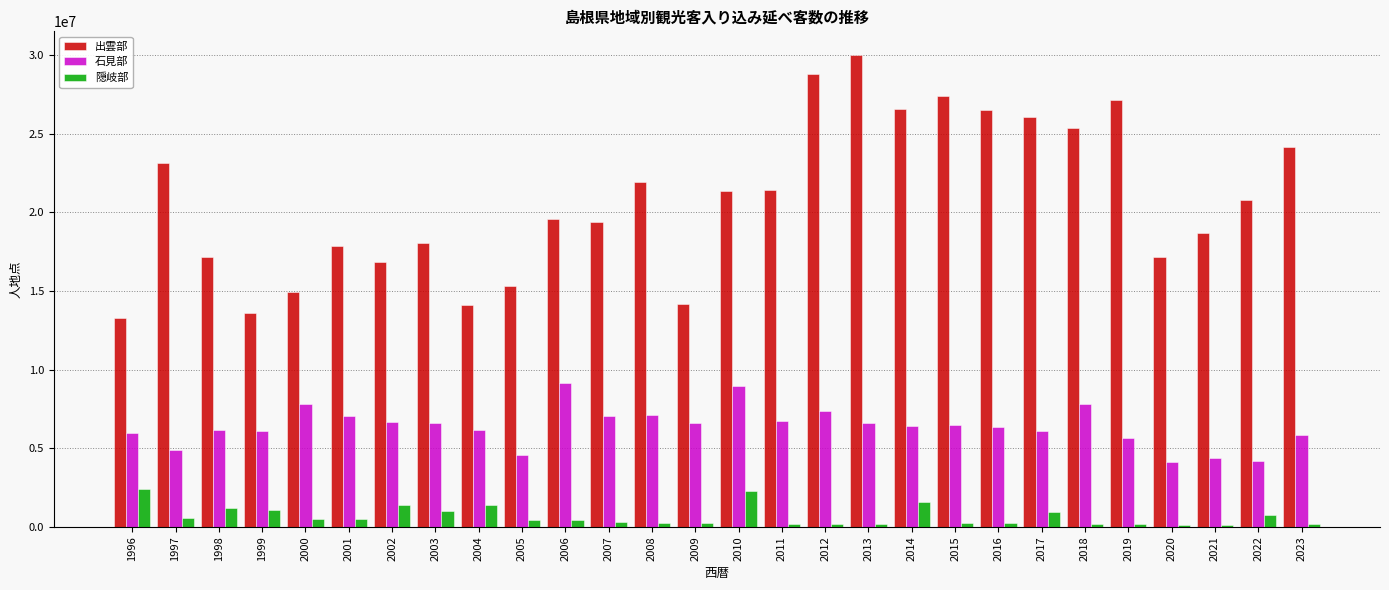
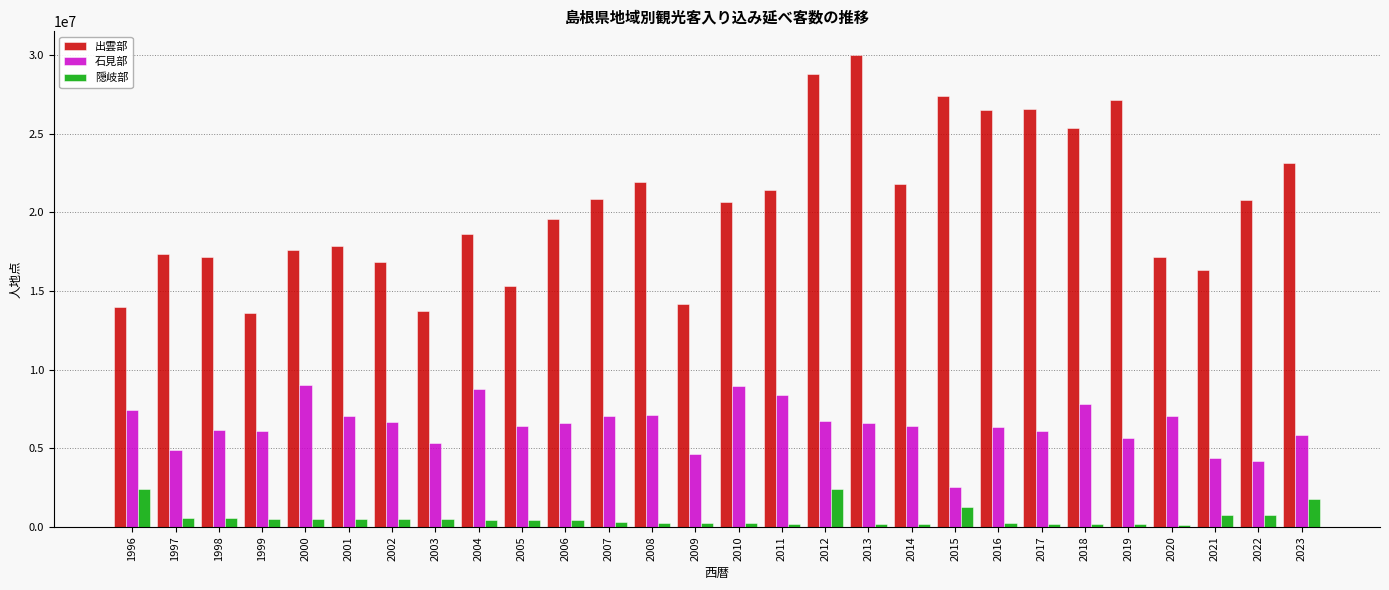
  {
    "出雲部": {
-     "1996": 13300000,
-     "1997": 23100000,
+     "1996": 14000000,
+     "1997": 17400000,
      "1998": 17200000,
      "1999": 13600000,
-     "2000": 14900000,
+     "2000": 17600000,
      "2001": 17900000,
      "2002": 16900000,
-     "2003": 18100000,
-     "2004": 14100000,
+     "2003": 13700000,
+     "2004": 18600000,
      "2005": 15300000,
      "2006": 19600000,
-     "2007": 19400000,
+     "2007": 20800000,
      "2008": 21900000,
      "2009": 14200000,
-     "2010": 21300000,
+     "2010": 20600000,
      "2011": 21400000,
      "2012": 28800000,
      "2013": 30000000,
-     "2014": 26600000,
+     "2014": 21800000,
      "2015": 27400000,
      "2016": 26500000,
-     "2017": 26100000,
+     "2017": 26600000,
      "2018": 25400000,
      "2019": 27200000,
      "2020": 17100000,
-     "2021": 18700000,
+     "2021": 16300000,
      "2022": 20800000,
-     "2023": 24200000
+     "2023": 23100000
    },
    "石見部": {
-     "1996": 6000000,
+     "1996": 7500000,
      "1997": 4900000,
      "1998": 6200000,
      "1999": 6100000,
-     "2000": 7800000,
+     "2000": 9000000,
      "2001": 7100000,
      "2002": 6700000,
-     "2003": 6600000,
-     "2004": 6100000,
-     "2005": 4600000,
-     "2006": 9200000,
+     "2003": 5300000,
+     "2004": 8800000,
+     "2005": 6400000,
+     "2006": 6600000,
      "2007": 7000000,
      "2008": 7100000,
-     "2009": 6600000,
+     "2009": 4600000,
      "2010": 8900000,
-     "2011": 6700000,
-     "2012": 7400000,
+     "2011": 8400000,
+     "2012": 6700000,
      "2013": 6600000,
      "2014": 6400000,
-     "2015": 6500000,
+     "2015": 2500000,
      "2016": 6400000,
      "2017": 6100000,
      "2018": 7800000,
      "2019": 5700000,
-     "2020": 4100000,
+     "2020": 7000000,
      "2021": 4400000,
      "2022": 4200000,
      "2023": 5800000
    },
    "隠岐部": {
      "1996": 2400000,
      "1997": 600000,
-     "1998": 1200000,
-     "1999": 1100000,
+     "1998": 600000,
+     "1999": 500000,
      "2000": 500000,
      "2001": 500000,
-     "2002": 1400000,
-     "2003": 1000000,
-     "2004": 1400000,
+     "2002": 500000,
+     "2003": 500000,
+     "2004": 400000,
      "2005": 400000,
      "2006": 400000,
      "2007": 300000,
      "2008": 300000,
      "2009": 300000,
-     "2010": 2300000,
+     "2010": 200000,
      "2011": 200000,
-     "2012": 200000,
+     "2012": 2400000,
      "2013": 200000,
-     "2014": 1600000,
-     "2015": 200000,
+     "2014": 200000,
+     "2015": 1300000,
      "2016": 200000,
-     "2017": 900000,
+     "2017": 200000,
      "2018": 200000,
      "2019": 200000,
-     "2021": 100000,
+     "2021": 700000,
      "2022": 700000,
-     "2023": 200000
+     "2023": 1800000
    }
  }
